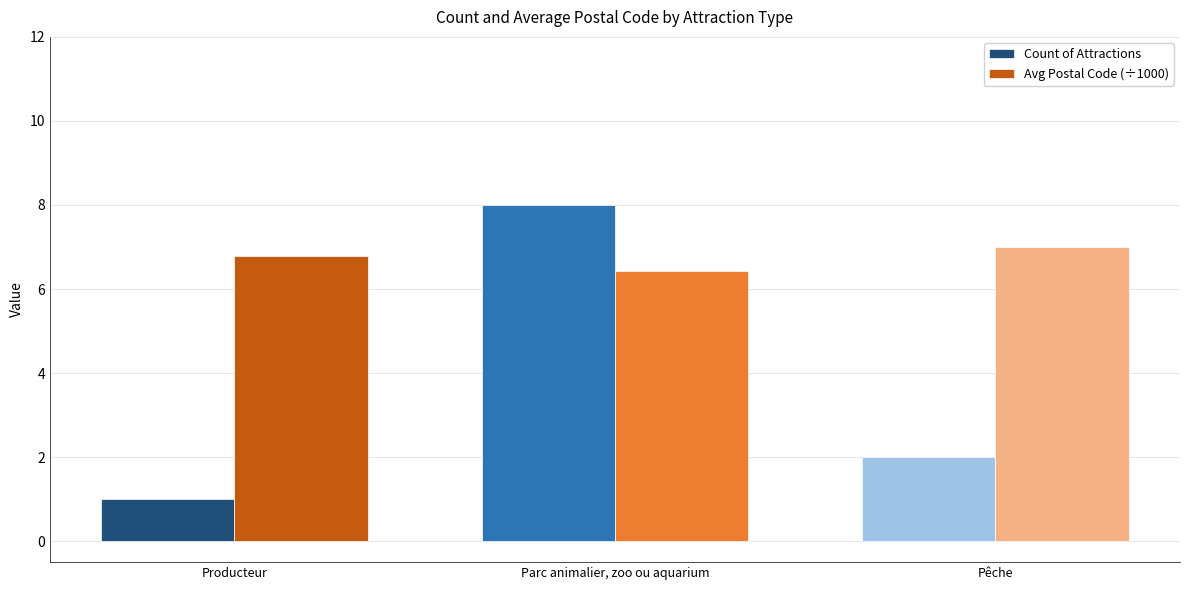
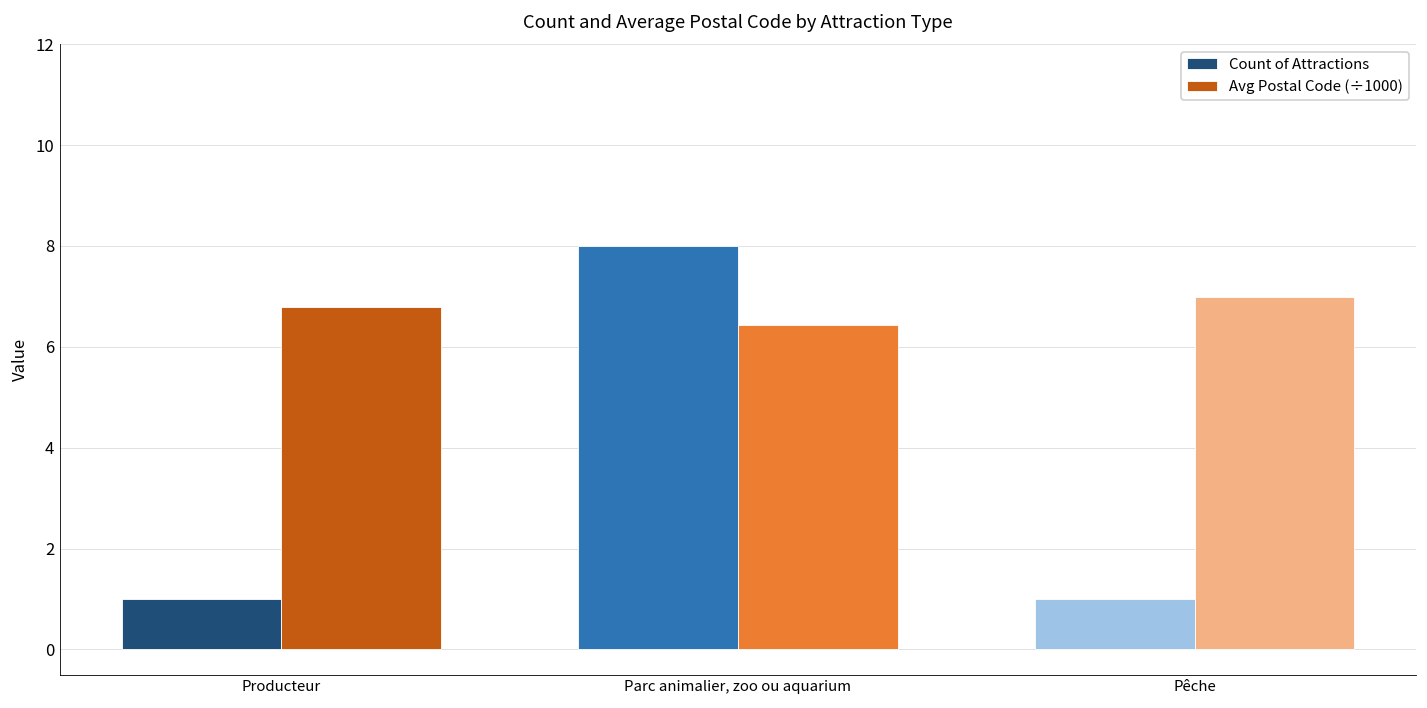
  {
    "Count of Attractions": {
      "Producteur": 1,
      "Parc animalier, zoo ou aquarium": 8,
-     "Pêche": 2
+     "Pêche": 1
    },
    "Avg Postal Code (÷1000)": {
      "Producteur": 6.8,
      "Parc animalier, zoo ou aquarium": 6.4,
      "Pêche": 7
    }
  }
